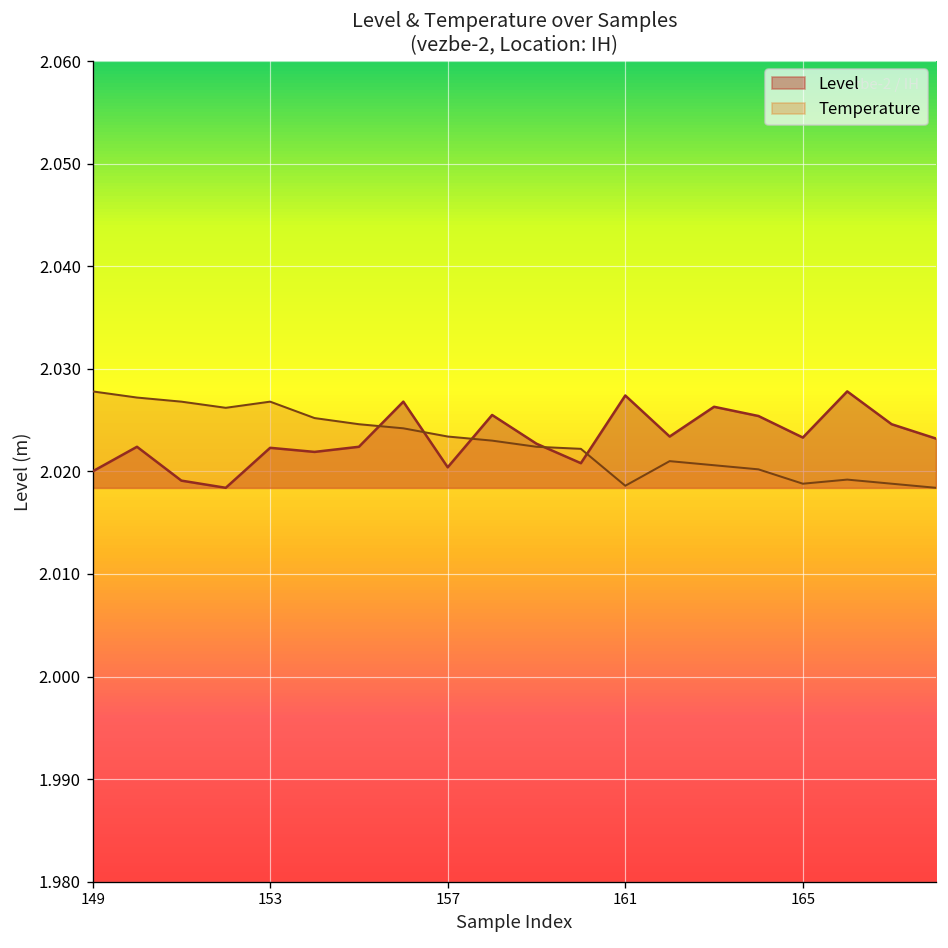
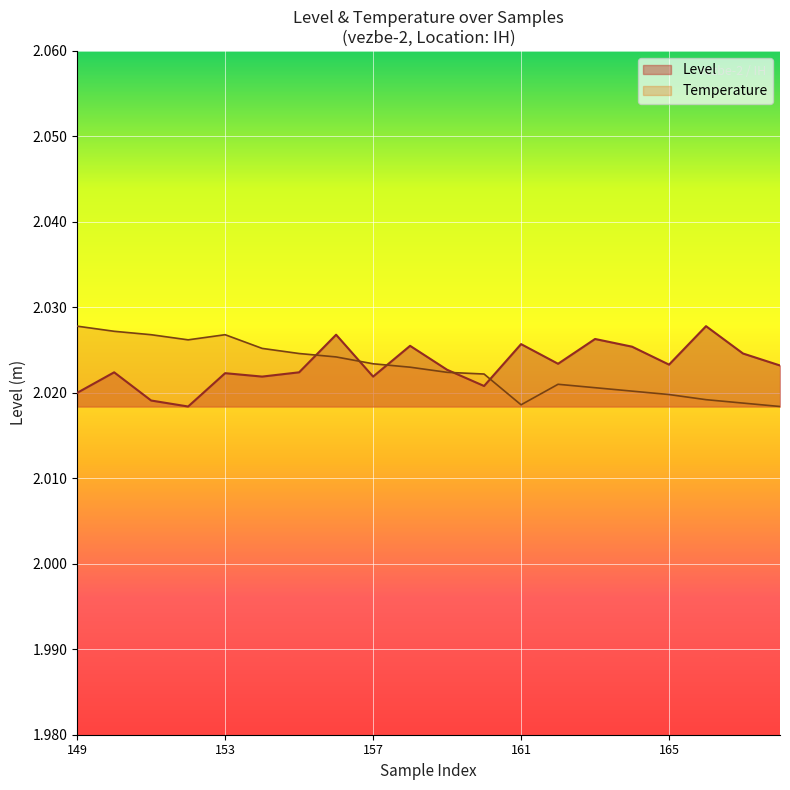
  {
    "Level": {
      "149": 2.020,
      "153": 2.022,
-     "157": 2.020,
-     "161": 2.027,
+     "157": 2.022,
+     "161": 2.026,
      "165": 2.023
    },
    "Temperature": {
      "149": 2.028,
      "153": 2.027,
      "157": 2.023,
      "161": 2.019,
-     "165": 2.019
+     "165": 2.020
    }
  }
